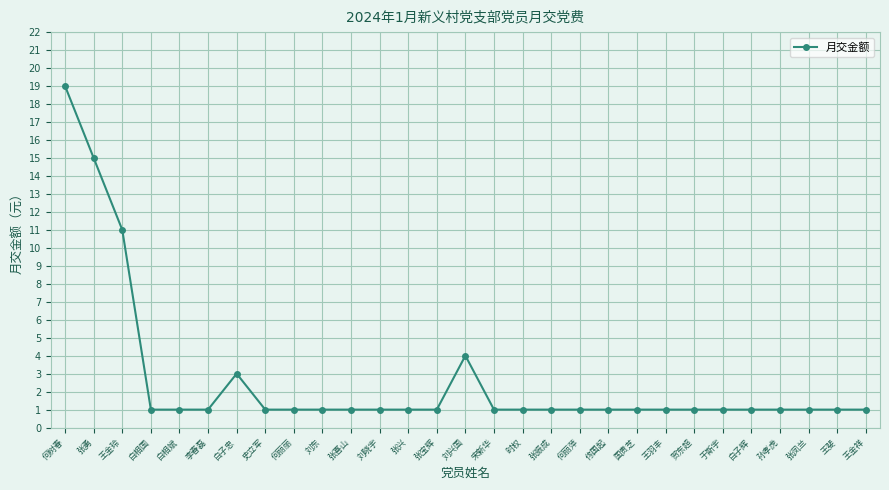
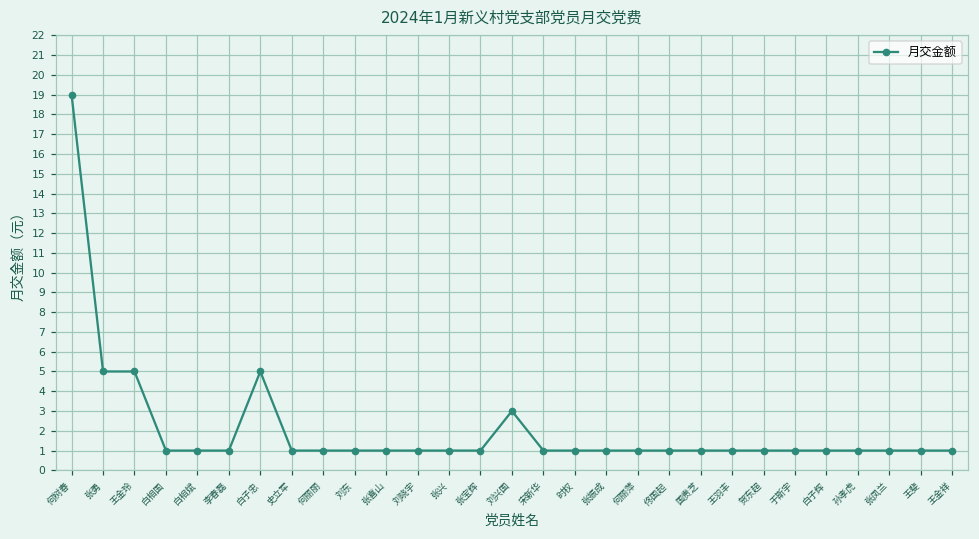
  {
    "何树春": 19,
-   "张勇": 15,
-   "王金玲": 11,
+   "张勇": 5,
+   "王金玲": 5,
    "白相国": 1,
    "白相斌": 1,
    "李春磊": 1,
-   "白子忠": 3,
+   "白子忠": 5,
    "史立军": 1,
    "何丽丽": 1,
    "刘东": 1,
    "张喜山": 1,
    "刘晓宇": 1,
    "张兴": 1,
    "张宝辉": 1,
-   "刘兴国": 4,
+   "刘兴国": 3,
    "宋新华": 1,
    "时权": 1,
    "张振成": 1,
    "何丽萍": 1,
    "佟国起": 1,
    "国贵芝": 1,
    "王羽丰": 1,
    "贺东超": 1,
    "于斯宇": 1,
    "白子辉": 1,
    "孙孝虎": 1,
    "张凤兰": 1,
    "王斐": 1,
    "王金祥": 1
  }
